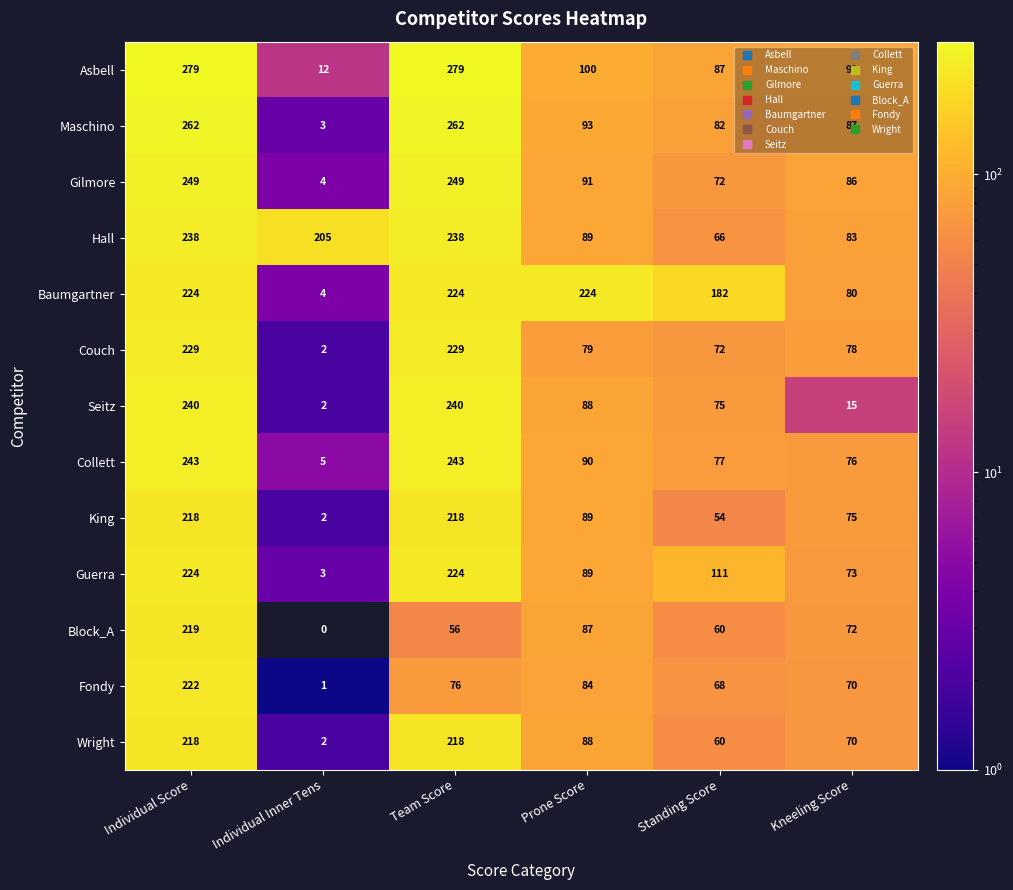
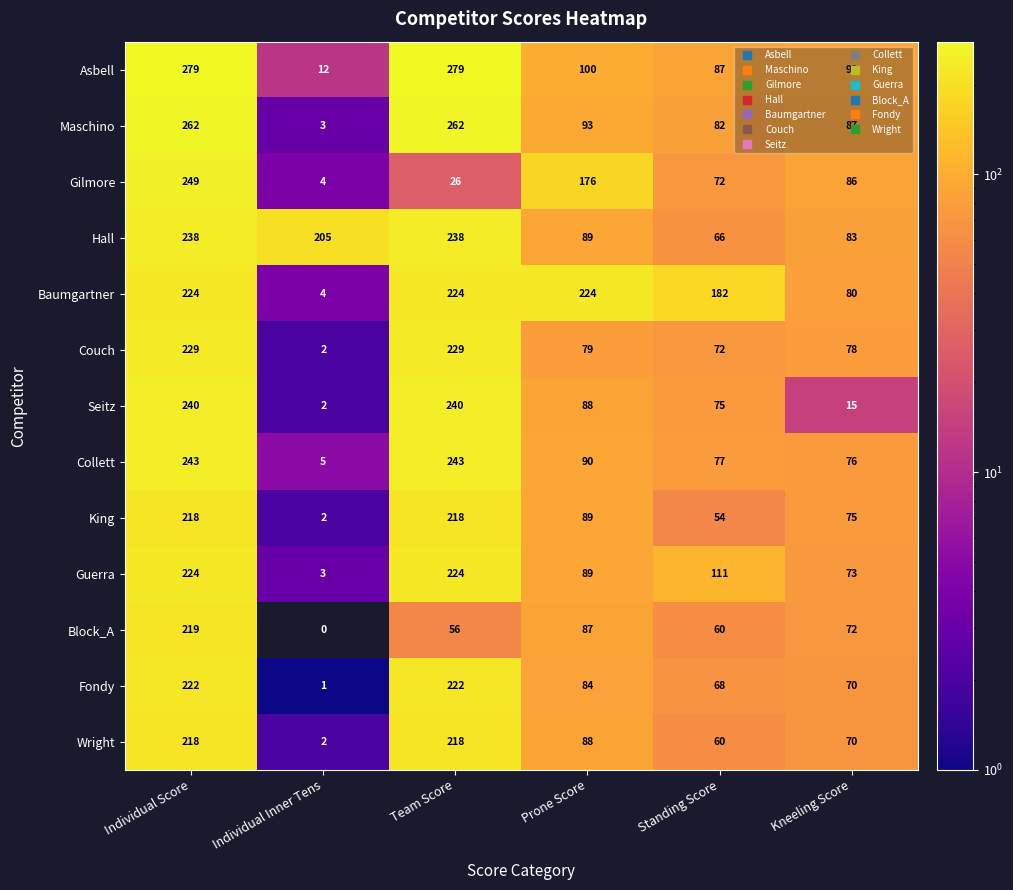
  {
    "Asbell": {
      "Individual Score": 279,
      "Individual Inner Tens": 12,
      "Team Score": 279,
      "Prone Score": 100,
      "Standing Score": 87
    },
    "Maschino": {
      "Individual Score": 262,
      "Individual Inner Tens": 3,
      "Team Score": 262,
      "Prone Score": 93,
      "Standing Score": 82
    },
    "Gilmore": {
      "Individual Score": 249,
      "Individual Inner Tens": 4,
-     "Team Score": 249,
-     "Prone Score": 91,
+     "Team Score": 26,
+     "Prone Score": 176,
      "Standing Score": 72,
      "Kneeling Score": 86
    },
    "Hall": {
      "Individual Score": 238,
      "Individual Inner Tens": 205,
      "Team Score": 238,
      "Prone Score": 89,
      "Standing Score": 66,
      "Kneeling Score": 83
    },
    "Baumgartner": {
      "Individual Score": 224,
      "Individual Inner Tens": 4,
      "Team Score": 224,
      "Prone Score": 224,
      "Standing Score": 182,
      "Kneeling Score": 80
    },
    "Couch": {
      "Individual Score": 229,
      "Individual Inner Tens": 2,
      "Team Score": 229,
      "Prone Score": 79,
      "Standing Score": 72,
      "Kneeling Score": 78
    },
    "Seitz": {
      "Individual Score": 240,
      "Individual Inner Tens": 2,
      "Team Score": 240,
      "Prone Score": 88,
      "Standing Score": 75,
      "Kneeling Score": 15
    },
    "Collett": {
      "Individual Score": 243,
      "Individual Inner Tens": 5,
      "Team Score": 243,
      "Prone Score": 90,
      "Standing Score": 77,
      "Kneeling Score": 76
    },
    "King": {
      "Individual Score": 218,
      "Individual Inner Tens": 2,
      "Team Score": 218,
      "Prone Score": 89,
      "Standing Score": 54,
      "Kneeling Score": 75
    },
    "Guerra": {
      "Individual Score": 224,
      "Individual Inner Tens": 3,
      "Team Score": 224,
      "Prone Score": 89,
      "Standing Score": 111,
      "Kneeling Score": 73
    },
    "Block_A": {
      "Individual Score": 219,
      "Individual Inner Tens": 0,
      "Team Score": 56,
      "Prone Score": 87,
      "Standing Score": 60,
      "Kneeling Score": 72
    },
    "Fondy": {
      "Individual Score": 222,
      "Individual Inner Tens": 1,
-     "Team Score": 76,
+     "Team Score": 222,
      "Prone Score": 84,
      "Standing Score": 68,
      "Kneeling Score": 70
    },
    "Wright": {
      "Individual Score": 218,
      "Individual Inner Tens": 2,
      "Team Score": 218,
      "Prone Score": 88,
      "Standing Score": 60,
      "Kneeling Score": 70
    }
  }
